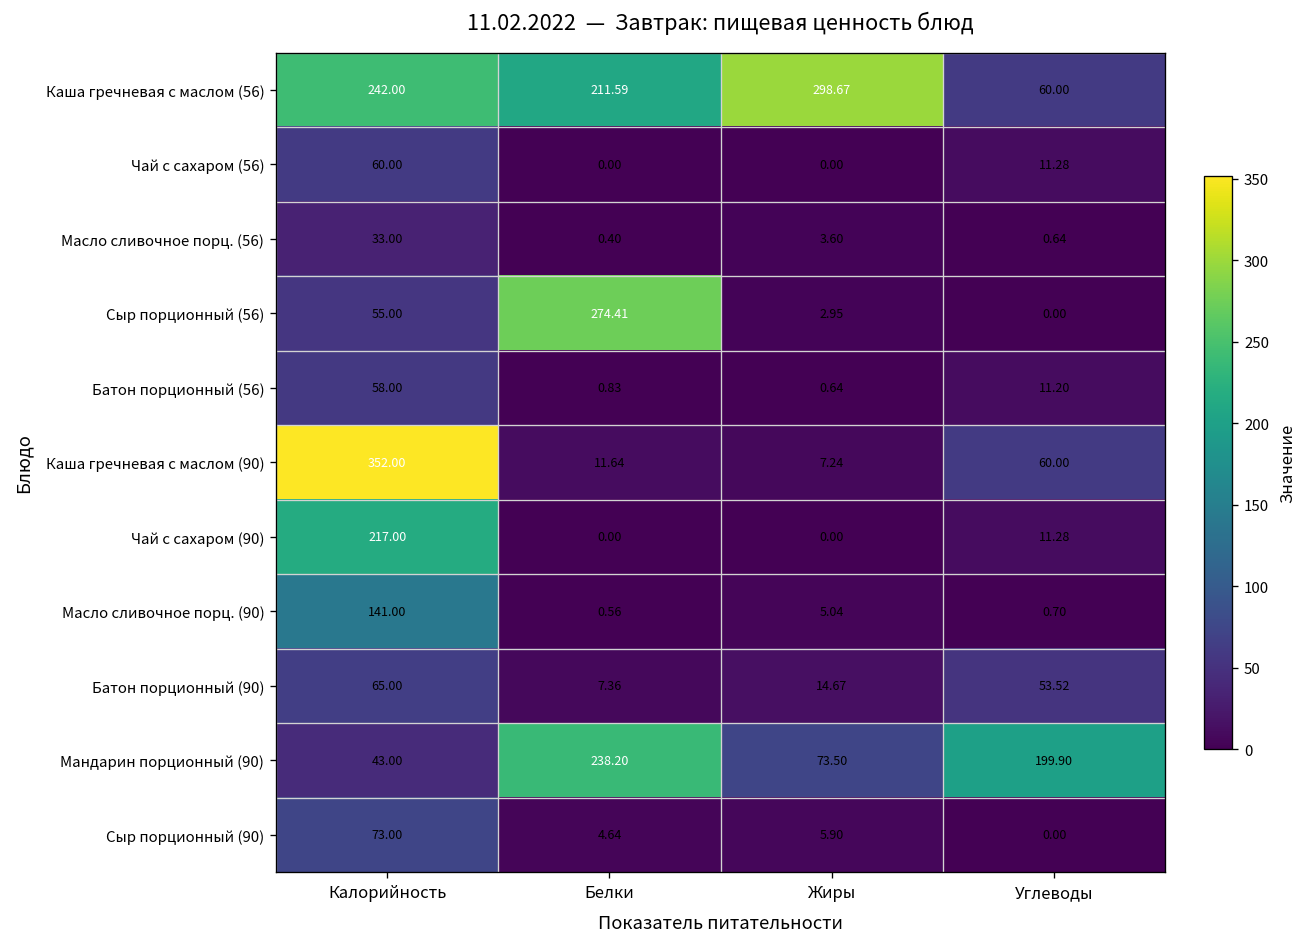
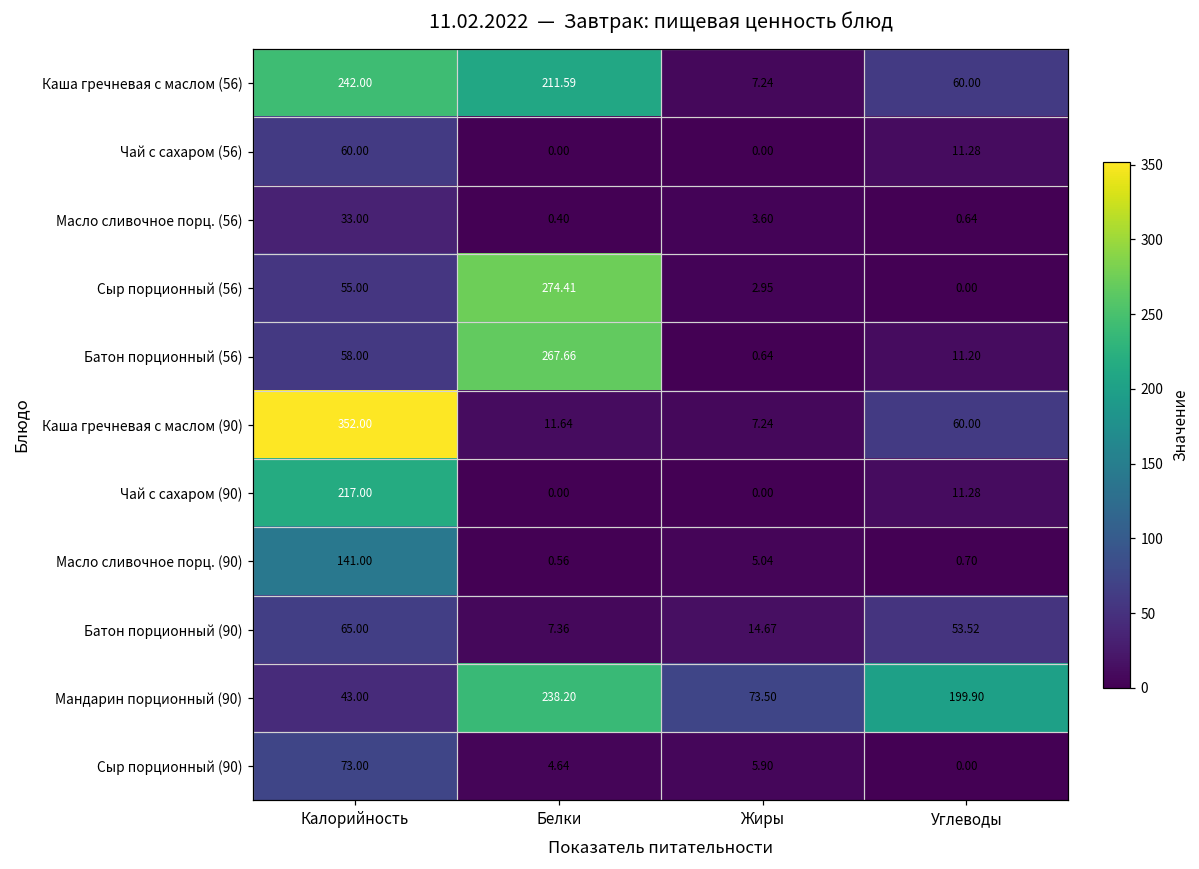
  {
    "Каша гречневая с маслом (56)": {
      "Калорийность": 242.00,
      "Белки": 211.59,
-     "Жиры": 298.67,
+     "Жиры": 7.24,
      "Углеводы": 60.00
    },
    "Чай с сахаром (56)": {
      "Калорийность": 60.00,
      "Белки": 0.00,
      "Жиры": 0.00,
      "Углеводы": 11.28
    },
    "Масло сливочное порц. (56)": {
      "Калорийность": 33.00,
      "Белки": 0.40,
      "Жиры": 3.60,
      "Углеводы": 0.64
    },
    "Сыр порционный (56)": {
      "Калорийность": 55.00,
      "Белки": 274.41,
      "Жиры": 2.95,
      "Углеводы": 0.00
    },
    "Батон порционный (56)": {
      "Калорийность": 58.00,
-     "Белки": 0.83,
+     "Белки": 267.66,
      "Жиры": 0.64,
      "Углеводы": 11.20
    },
    "Каша гречневая с маслом (90)": {
      "Калорийность": 352.00,
      "Белки": 11.64,
      "Жиры": 7.24,
      "Углеводы": 60.00
    },
    "Чай с сахаром (90)": {
      "Калорийность": 217.00,
      "Белки": 0.00,
      "Жиры": 0.00,
      "Углеводы": 11.28
    },
    "Масло сливочное порц. (90)": {
      "Калорийность": 141.00,
      "Белки": 0.56,
      "Жиры": 5.04,
      "Углеводы": 0.70
    },
    "Батон порционный (90)": {
      "Калорийность": 65.00,
      "Белки": 7.36,
      "Жиры": 14.67,
      "Углеводы": 53.52
    },
    "Мандарин порционный (90)": {
      "Калорийность": 43.00,
      "Белки": 238.20,
      "Жиры": 73.50,
      "Углеводы": 199.90
    },
    "Сыр порционный (90)": {
      "Калорийность": 73.00,
      "Белки": 4.64,
      "Жиры": 5.90,
      "Углеводы": 0.00
    }
  }
